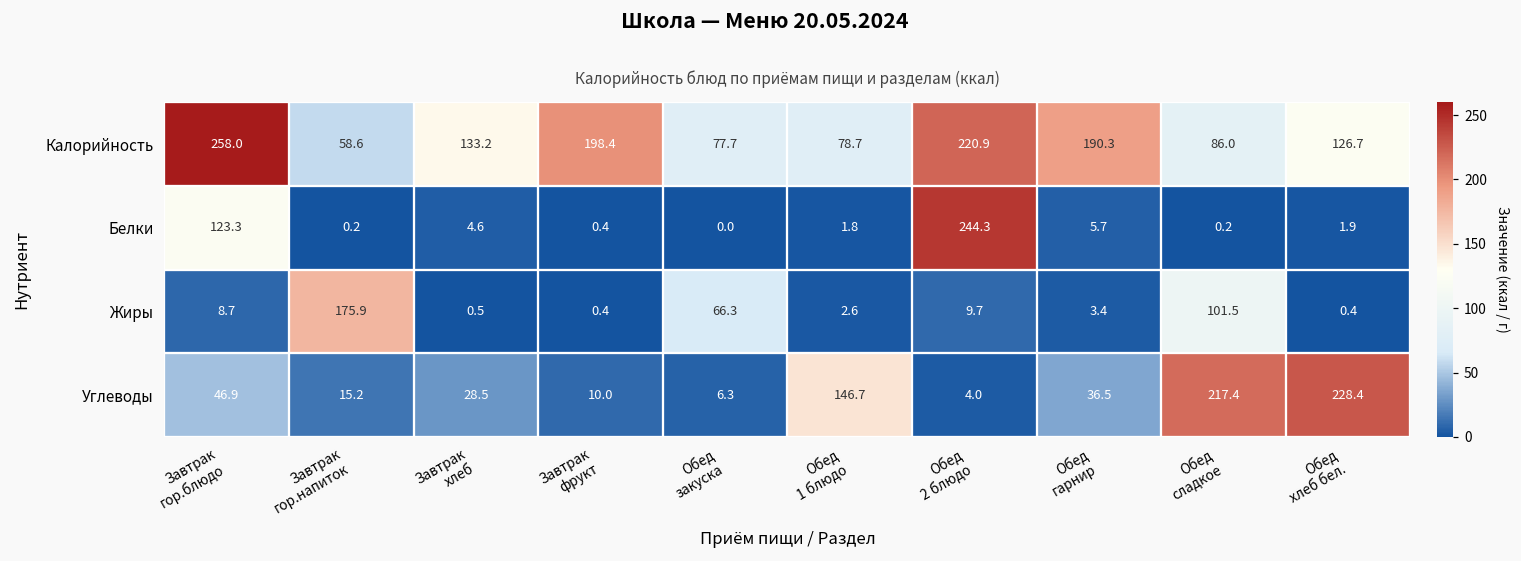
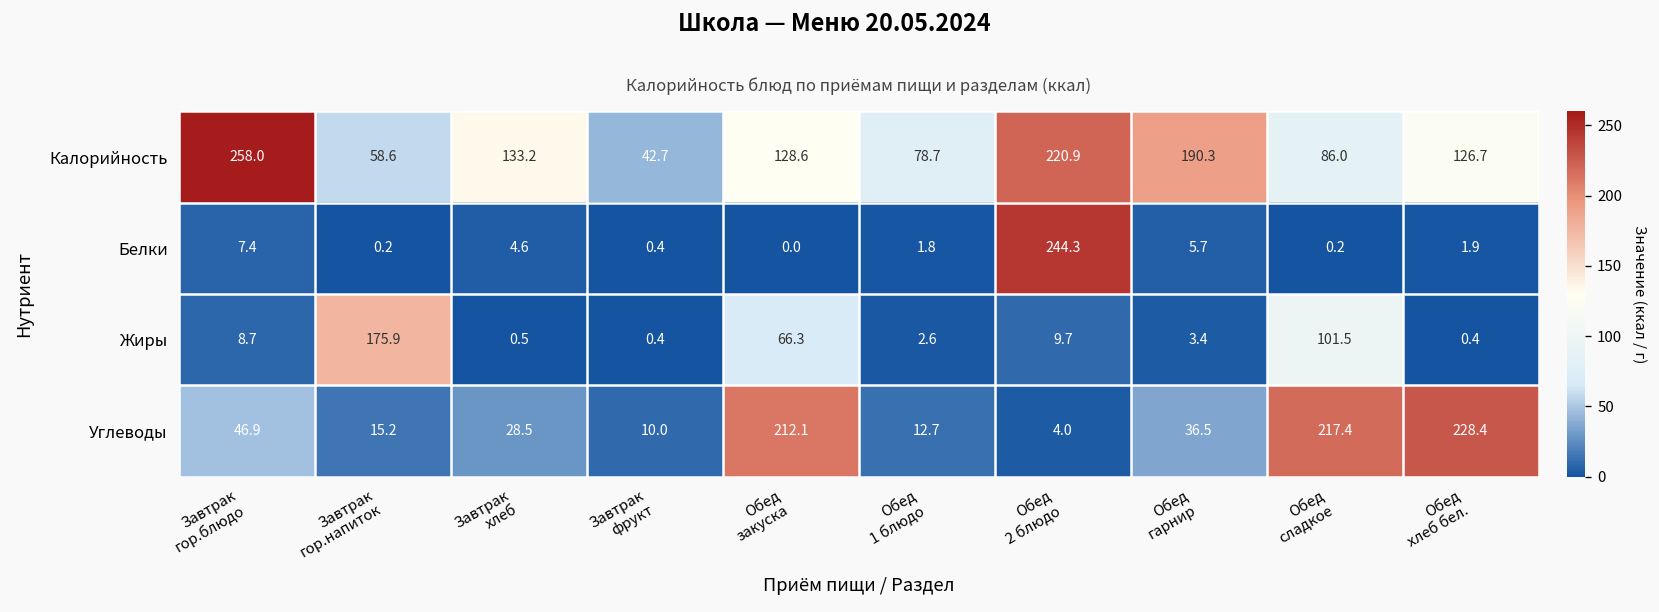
  {
    "Калорийность": {
      "Завтрак гор.блюдо": 258.0,
      "Завтрак гор.напиток": 58.6,
      "Завтрак хлеб": 133.2,
-     "Завтрак фрукт": 198.4,
-     "Обед закуска": 77.7,
+     "Завтрак фрукт": 42.7,
+     "Обед закуска": 128.6,
      "Обед 1 блюдо": 78.7,
      "Обед 2 блюдо": 220.9,
      "Обед гарнир": 190.3,
      "Обед сладкое": 86.0,
      "Обед хлеб бел.": 126.7
    },
    "Белки": {
-     "Завтрак гор.блюдо": 123.3,
+     "Завтрак гор.блюдо": 7.4,
      "Завтрак гор.напиток": 0.2,
      "Завтрак хлеб": 4.6,
      "Завтрак фрукт": 0.4,
      "Обед закуска": 0.0,
      "Обед 1 блюдо": 1.8,
      "Обед 2 блюдо": 244.3,
      "Обед гарнир": 5.7,
      "Обед сладкое": 0.2,
      "Обед хлеб бел.": 1.9
    },
    "Жиры": {
      "Завтрак гор.блюдо": 8.7,
      "Завтрак гор.напиток": 175.9,
      "Завтрак хлеб": 0.5,
      "Завтрак фрукт": 0.4,
      "Обед закуска": 66.3,
      "Обед 1 блюдо": 2.6,
      "Обед 2 блюдо": 9.7,
      "Обед гарнир": 3.4,
      "Обед сладкое": 101.5,
      "Обед хлеб бел.": 0.4
    },
    "Углеводы": {
      "Завтрак гор.блюдо": 46.9,
      "Завтрак гор.напиток": 15.2,
      "Завтрак хлеб": 28.5,
      "Завтрак фрукт": 10.0,
-     "Обед закуска": 6.3,
-     "Обед 1 блюдо": 146.7,
+     "Обед закуска": 212.1,
+     "Обед 1 блюдо": 12.7,
      "Обед 2 блюдо": 4.0,
      "Обед гарнир": 36.5,
      "Обед сладкое": 217.4,
      "Обед хлеб бел.": 228.4
    }
  }
